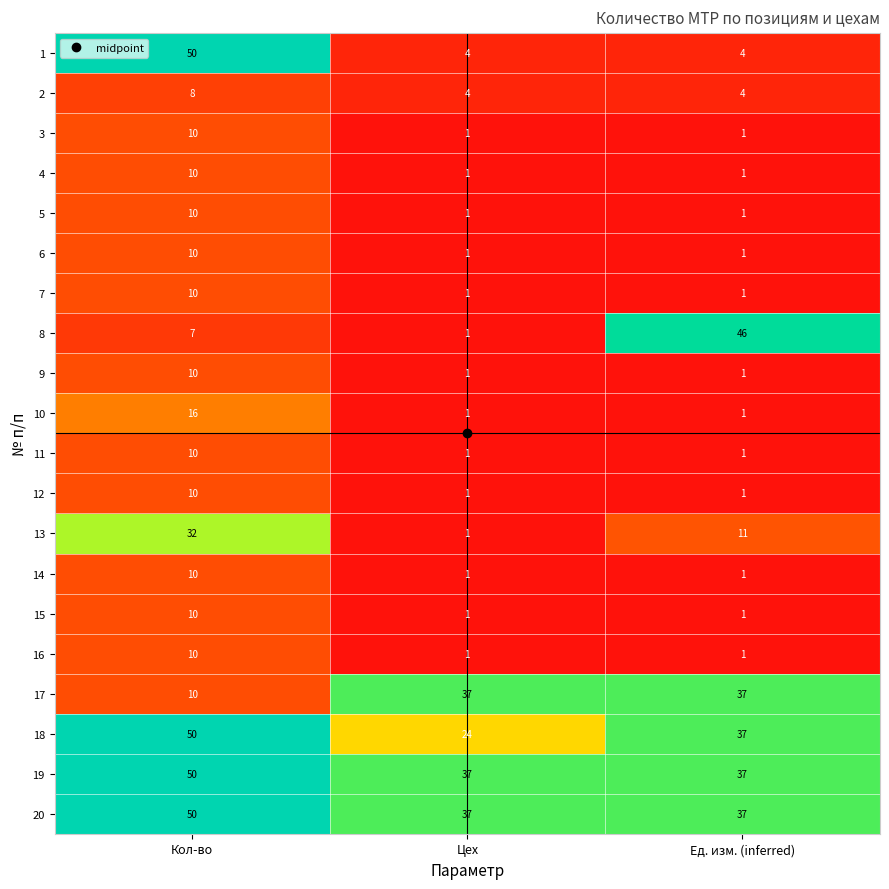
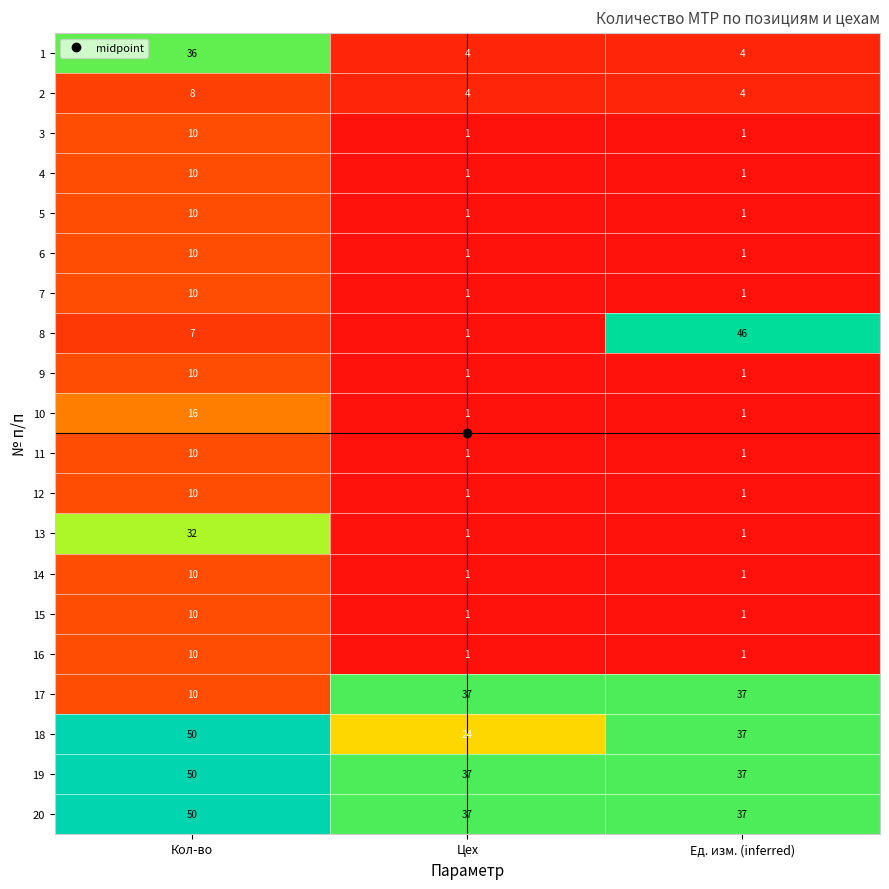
  {
    "1": {
-     "Кол-во": 50,
+     "Кол-во": 36,
      "Цех": 4,
      "Ед. изм. (inferred)": 4
    },
    "2": {
      "Кол-во": 8,
      "Цех": 4,
      "Ед. изм. (inferred)": 4
    },
    "3": {
      "Кол-во": 10,
      "Цех": 1,
      "Ед. изм. (inferred)": 1
    },
    "4": {
      "Кол-во": 10,
      "Цех": 1,
      "Ед. изм. (inferred)": 1
    },
    "5": {
      "Кол-во": 10,
      "Цех": 1,
      "Ед. изм. (inferred)": 1
    },
    "6": {
      "Кол-во": 10,
      "Цех": 1,
      "Ед. изм. (inferred)": 1
    },
    "7": {
      "Кол-во": 10,
      "Цех": 1,
      "Ед. изм. (inferred)": 1
    },
    "8": {
      "Кол-во": 7,
      "Цех": 1,
      "Ед. изм. (inferred)": 46
    },
    "9": {
      "Кол-во": 10,
      "Цех": 1,
      "Ед. изм. (inferred)": 1
    },
    "10": {
      "Кол-во": 16,
      "Цех": 1,
      "Ед. изм. (inferred)": 1
    },
    "11": {
      "Кол-во": 10,
      "Цех": 1,
      "Ед. изм. (inferred)": 1
    },
    "12": {
      "Кол-во": 10,
      "Цех": 1,
      "Ед. изм. (inferred)": 1
    },
    "13": {
      "Кол-во": 32,
      "Цех": 1,
-     "Ед. изм. (inferred)": 11
+     "Ед. изм. (inferred)": 1
    },
    "14": {
      "Кол-во": 10,
      "Цех": 1,
      "Ед. изм. (inferred)": 1
    },
    "15": {
      "Кол-во": 10,
      "Цех": 1,
      "Ед. изм. (inferred)": 1
    },
    "16": {
      "Кол-во": 10,
      "Цех": 1,
      "Ед. изм. (inferred)": 1
    },
    "17": {
      "Кол-во": 10,
      "Цех": 37,
      "Ед. изм. (inferred)": 37
    },
    "18": {
      "Кол-во": 50,
      "Цех": 24,
      "Ед. изм. (inferred)": 37
    },
    "19": {
      "Кол-во": 50,
      "Цех": 37,
      "Ед. изм. (inferred)": 37
    },
    "20": {
      "Кол-во": 50,
      "Цех": 37,
      "Ед. изм. (inferred)": 37
    }
  }
